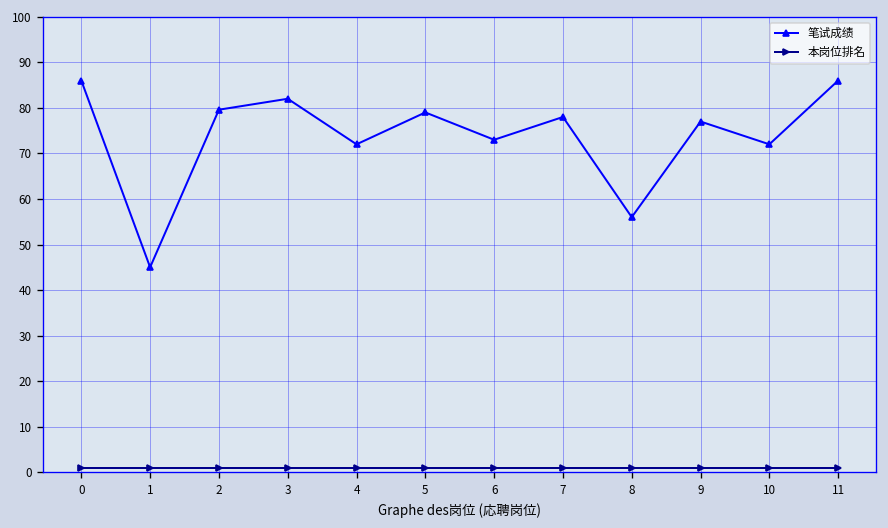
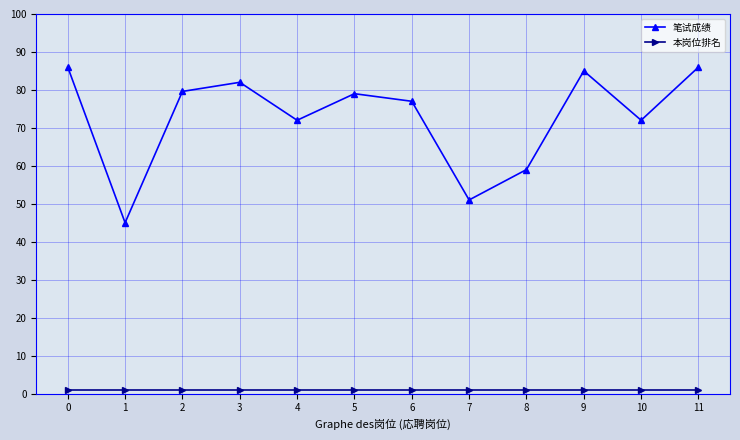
  {
    "笔试成绩": {
      "0": 86,
      "1": 45,
      "2": 80,
      "3": 82,
      "4": 72,
      "5": 79,
-     "6": 73,
-     "7": 78,
-     "8": 56,
-     "9": 77,
+     "6": 77,
+     "7": 51,
+     "8": 59,
+     "9": 85,
      "10": 72,
      "11": 86
    },
    "本岗位排名": {
      "0": 1,
      "1": 1,
      "2": 1,
      "3": 1,
      "4": 1,
      "5": 1,
      "6": 1,
      "7": 1,
      "8": 1,
      "9": 1,
      "10": 1,
      "11": 1
    }
  }
